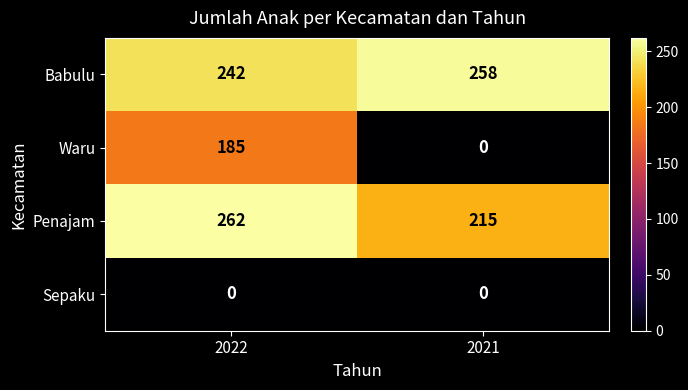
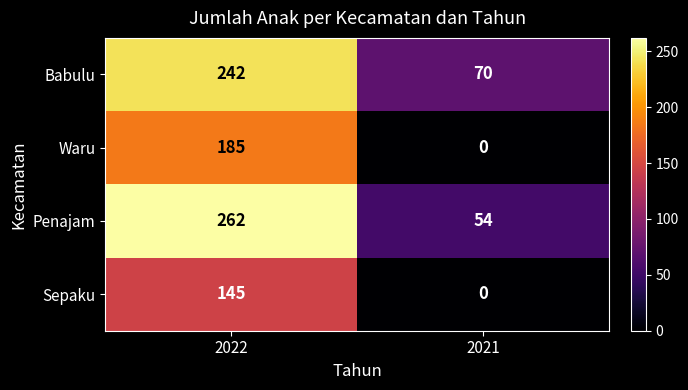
  {
    "Babulu": {
      "2022": 242,
-     "2021": 258
+     "2021": 70
    },
    "Waru": {
      "2022": 185,
      "2021": 0
    },
    "Penajam": {
      "2022": 262,
-     "2021": 215
+     "2021": 54
    },
    "Sepaku": {
-     "2022": 0,
+     "2022": 145,
      "2021": 0
    }
  }
